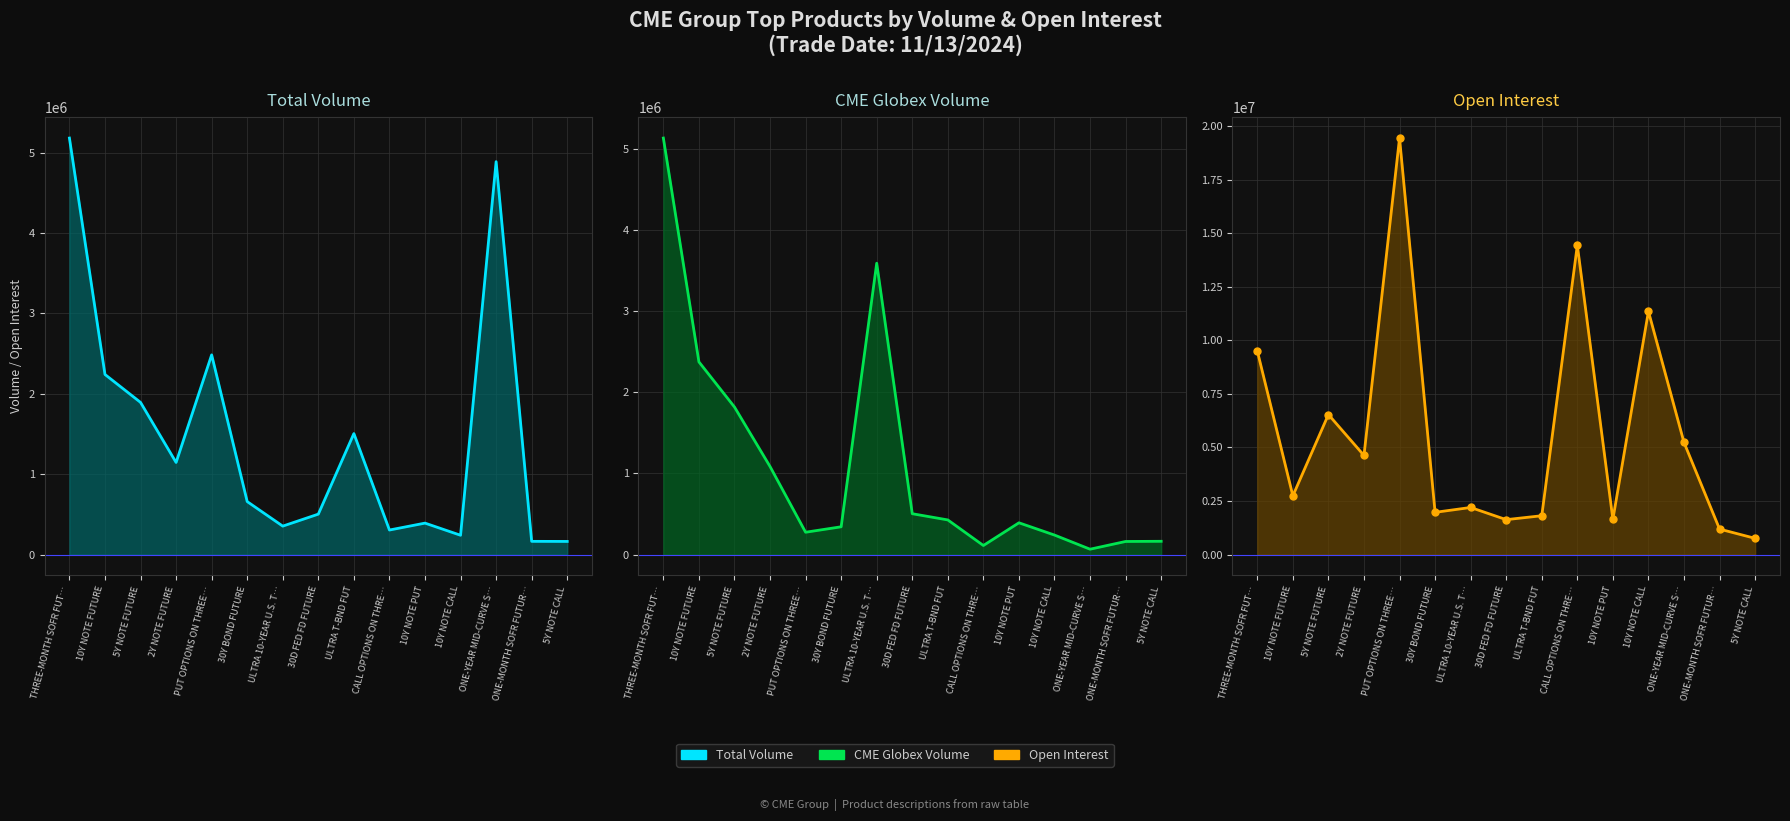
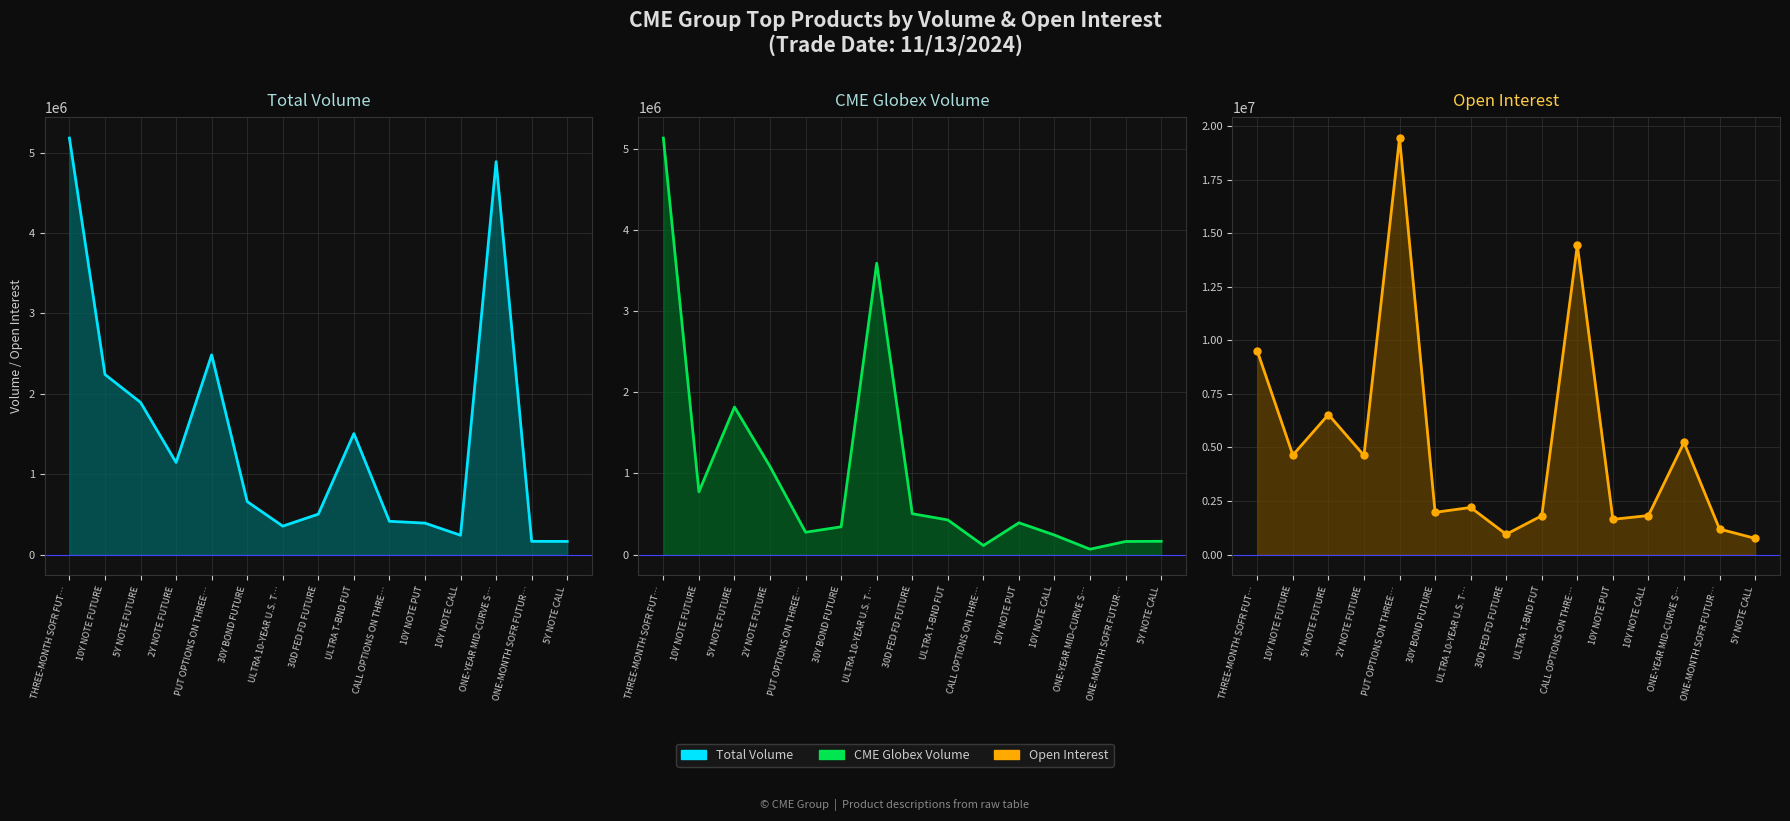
  {
    "Total Volume": {
      "THREE-MONTH SOFR FUT…": 5200000,
      "10Y NOTE FUTURE": 2200000,
      "5Y NOTE FUTURE": 1900000,
      "2Y NOTE FUTURE": 1100000,
      "PUT OPTIONS ON THREE…": 2500000,
      "30Y BOND FUTURE": 700000,
      "ULTRA 10-YEAR U.S. T…": 400000,
      "30D FED FD FUTURE": 500000,
      "ULTRA T-BND FUT": 1500000,
-     "CALL OPTIONS ON THRE…": 300000,
+     "CALL OPTIONS ON THRE…": 400000,
      "10Y NOTE PUT": 400000,
      "10Y NOTE CALL": 200000,
      "ONE-YEAR MID-CURVE S…": 4900000,
      "ONE-MONTH SOFR FUTUR…": 200000,
      "5Y NOTE CALL": 200000
    },
    "CME Globex Volume": {
      "THREE-MONTH SOFR FUT…": 5100000,
-     "10Y NOTE FUTURE": 2400000,
+     "10Y NOTE FUTURE": 800000,
      "5Y NOTE FUTURE": 1800000,
      "2Y NOTE FUTURE": 1100000,
      "PUT OPTIONS ON THREE…": 300000,
      "30Y BOND FUTURE": 300000,
      "ULTRA 10-YEAR U.S. T…": 3600000,
      "30D FED FD FUTURE": 500000,
      "ULTRA T-BND FUT": 400000,
      "CALL OPTIONS ON THRE…": 100000,
      "10Y NOTE PUT": 400000,
      "10Y NOTE CALL": 200000,
      "ONE-YEAR MID-CURVE S…": 100000,
      "ONE-MONTH SOFR FUTUR…": 200000,
      "5Y NOTE CALL": 200000
    },
    "Open Interest": {
      "THREE-MONTH SOFR FUT…": 9500000,
-     "10Y NOTE FUTURE": 2700000,
+     "10Y NOTE FUTURE": 4600000,
      "5Y NOTE FUTURE": 6500000,
      "2Y NOTE FUTURE": 4600000,
      "PUT OPTIONS ON THREE…": 19400000,
      "30Y BOND FUTURE": 2000000,
      "ULTRA 10-YEAR U.S. T…": 2200000,
-     "30D FED FD FUTURE": 1600000,
+     "30D FED FD FUTURE": 900000,
      "ULTRA T-BND FUT": 1800000,
      "CALL OPTIONS ON THRE…": 14400000,
      "10Y NOTE PUT": 1600000,
-     "10Y NOTE CALL": 11400000,
+     "10Y NOTE CALL": 1800000,
      "ONE-YEAR MID-CURVE S…": 5200000,
      "ONE-MONTH SOFR FUTUR…": 1200000,
      "5Y NOTE CALL": 800000
    }
  }
